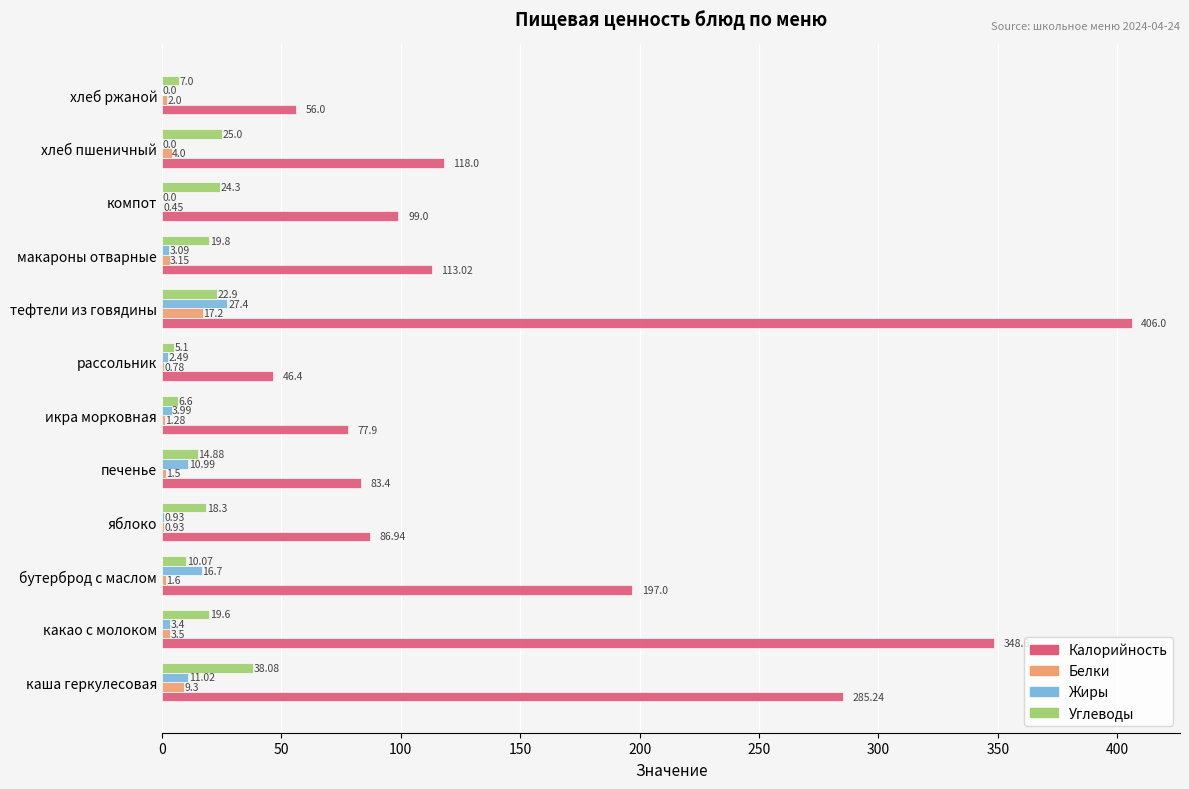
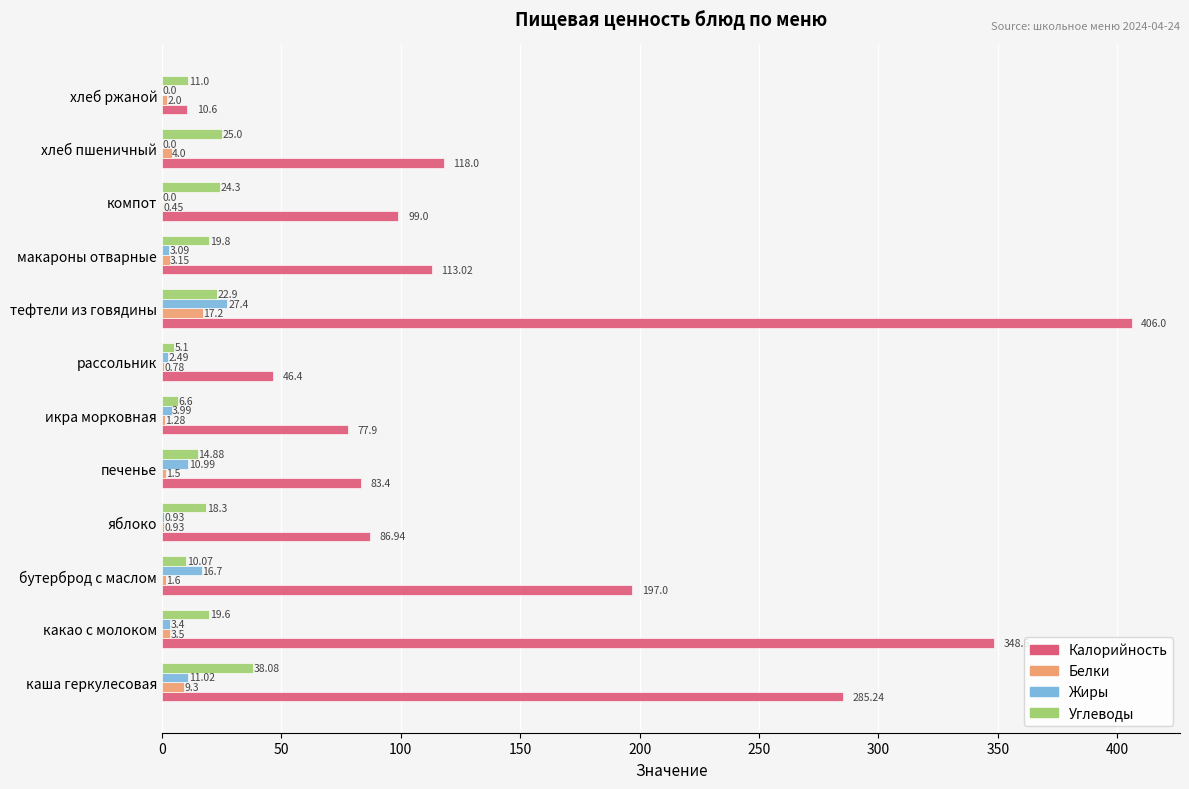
  {
    "Калорийность": {
-     "хлеб ржаной": 56.0,
+     "хлеб ржаной": 10.6,
      "хлеб пшеничный": 118.0,
      "компот": 99.0,
      "макароны отварные": 113.02,
      "тефтели из говядины": 406.0,
      "рассольник": 46.4,
      "икра морковная": 77.9,
      "печенье": 83.4,
      "яблоко": 86.94,
      "бутерброд с маслом": 197.0,
      "каша геркулесовая": 285.24
    },
    "Белки": {
      "хлеб ржаной": 2.0,
      "хлеб пшеничный": 4.0,
      "компот": 0.45,
      "макароны отварные": 3.15,
      "тефтели из говядины": 17.2,
      "рассольник": 0.78,
      "икра морковная": 1.28,
      "печенье": 1.5,
      "яблоко": 0.93,
      "бутерброд с маслом": 1.6,
      "какао с молоком": 3.5,
      "каша геркулесовая": 9.3
    },
    "Жиры": {
      "хлеб ржаной": 0.0,
      "хлеб пшеничный": 0.0,
      "компот": 0.0,
      "макароны отварные": 3.09,
      "тефтели из говядины": 27.4,
      "рассольник": 2.49,
      "икра морковная": 3.99,
      "печенье": 10.99,
      "яблоко": 0.93,
      "бутерброд с маслом": 16.7,
      "какао с молоком": 3.4,
      "каша геркулесовая": 11.02
    },
    "Углеводы": {
-     "хлеб ржаной": 7.0,
+     "хлеб ржаной": 11.0,
      "хлеб пшеничный": 25.0,
      "компот": 24.3,
      "макароны отварные": 19.8,
      "тефтели из говядины": 22.9,
      "рассольник": 5.1,
      "икра морковная": 6.6,
      "печенье": 14.88,
      "яблоко": 18.3,
      "бутерброд с маслом": 10.07,
      "какао с молоком": 19.6,
      "каша геркулесовая": 38.08
    }
  }
